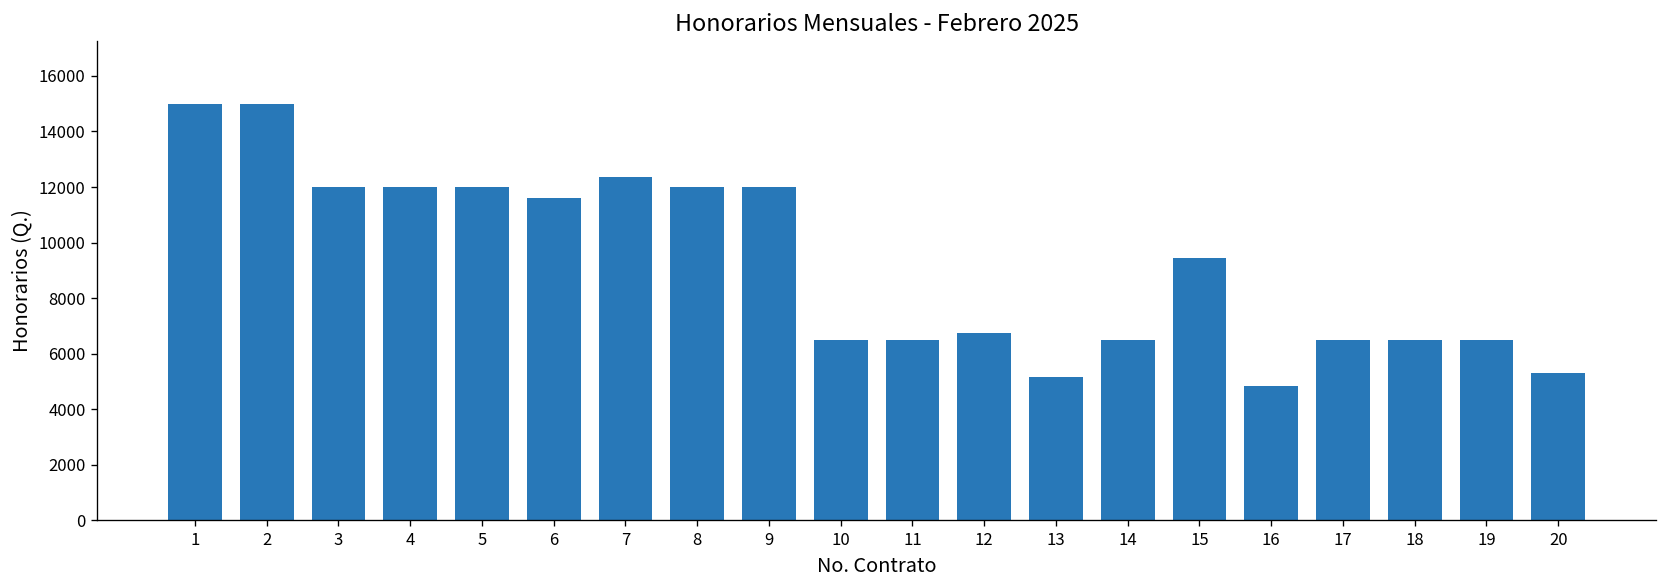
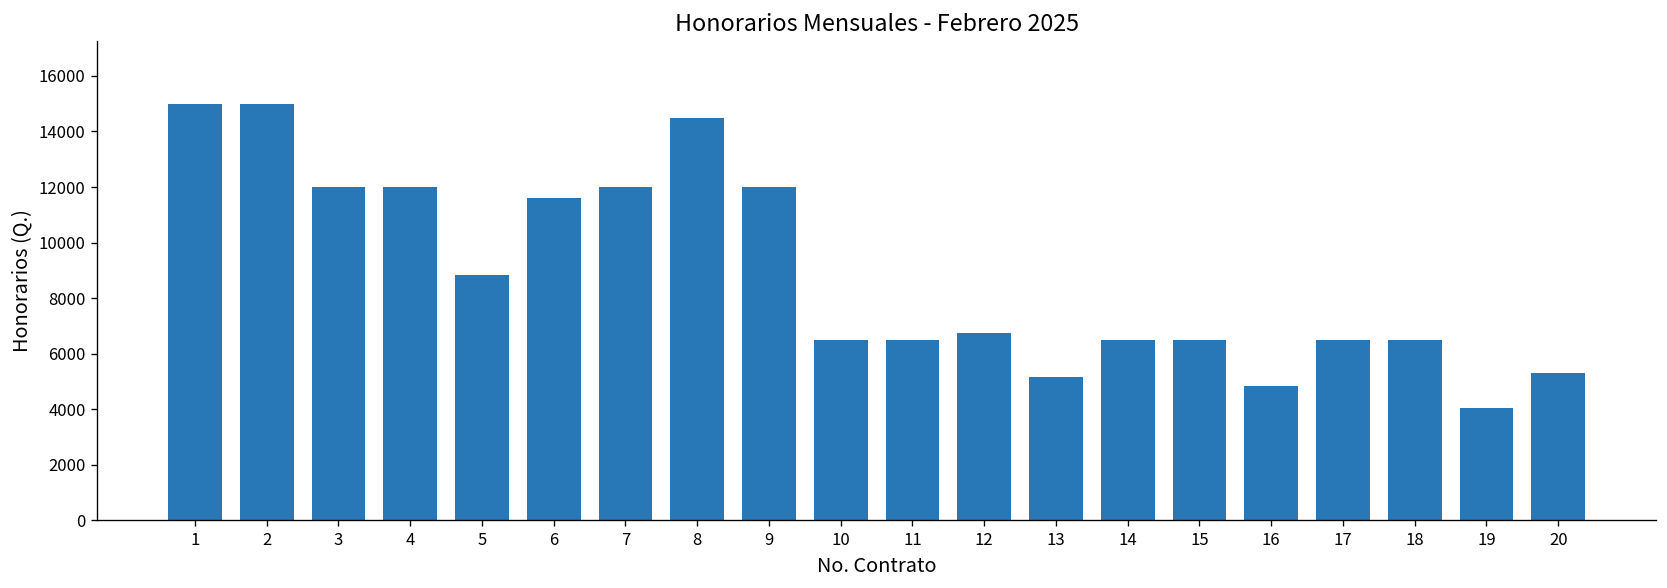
  {
    "1": 15000,
    "2": 15000,
    "3": 12000,
    "4": 12000,
-   "5": 12000,
+   "5": 8800,
    "6": 11600,
-   "7": 12400,
-   "8": 12000,
+   "7": 12000,
+   "8": 14500,
    "9": 12000,
    "10": 6500,
    "11": 6500,
    "12": 6800,
    "13": 5200,
    "14": 6500,
-   "15": 9500,
+   "15": 6500,
    "16": 4800,
    "17": 6500,
    "18": 6500,
-   "19": 6500,
+   "19": 4000,
    "20": 5300
  }
